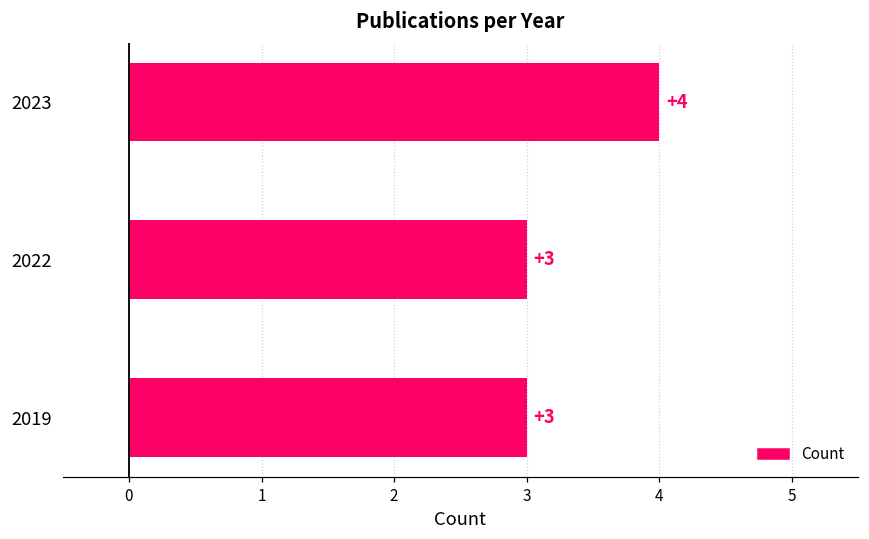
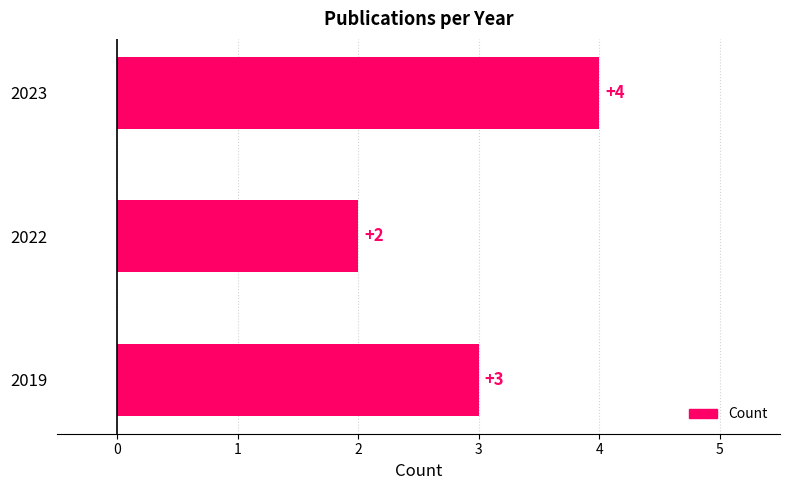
  {
    "2023": "+4",
-   "2022": "+3",
+   "2022": "+2",
    "2019": "+3"
  }
